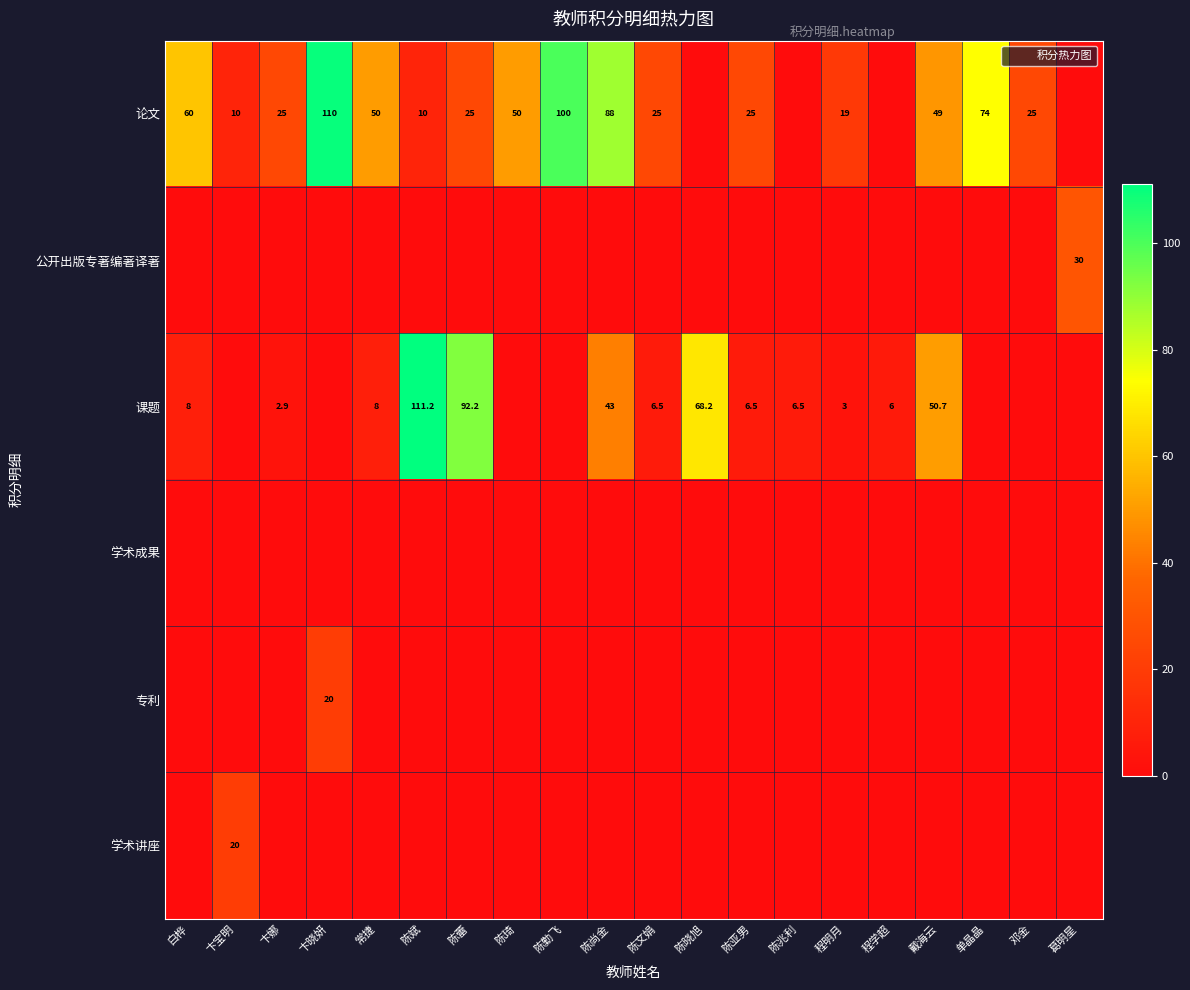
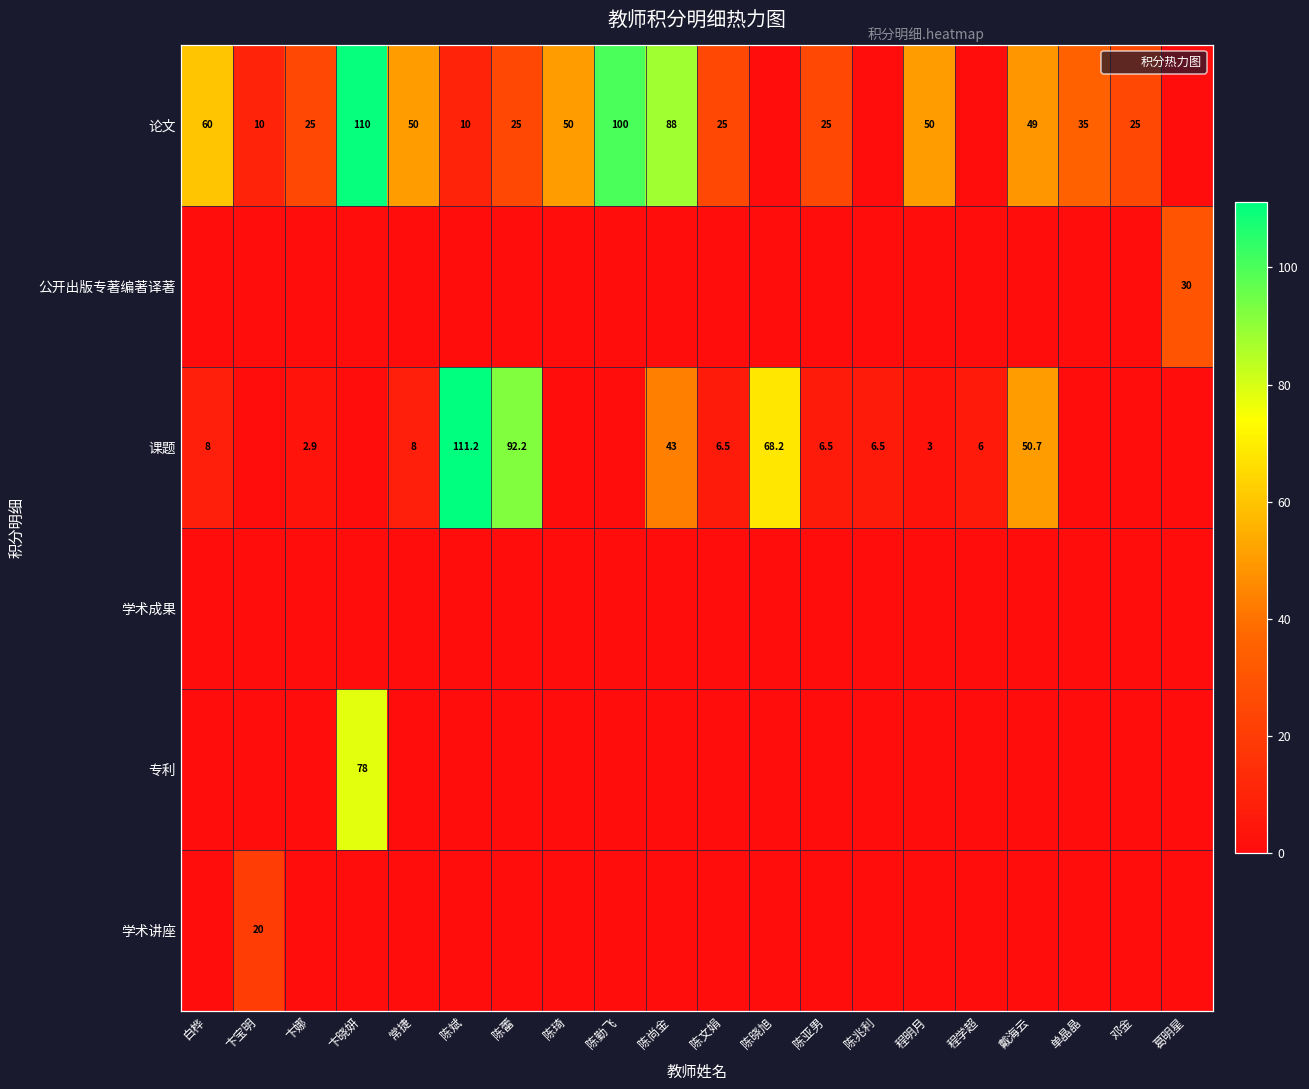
  {
    "论文": {
      "白桦": 60,
      "卞宝明": 10,
      "卞娜": 25,
      "卞晓妍": 110,
      "常捷": 50,
      "陈斌": 10,
      "陈蕾": 25,
      "陈琦": 50,
      "陈勤飞": 100,
      "陈尚金": 88,
      "陈文娟": 25,
      "陈亚男": 25,
-     "程明月": 19,
+     "程明月": 50,
      "戴海云": 49,
-     "单晶晶": 74,
+     "单晶晶": 35,
      "邓金": 25
    },
    "公开出版专著编著译著": {
      "葛明星": 30
    },
    "课题": {
      "白桦": 8,
      "卞娜": 2.9,
      "常捷": 8,
      "陈斌": 111.2,
      "陈蕾": 92.2,
      "陈尚金": 43,
      "陈文娟": 6.5,
      "陈晓旭": 68.2,
      "陈亚男": 6.5,
      "陈兆利": 6.5,
      "程明月": 3,
      "程学超": 6,
      "戴海云": 50.7
    },
    "专利": {
-     "卞晓妍": 20
+     "卞晓妍": 78
    },
    "学术讲座": {
      "卞宝明": 20
    }
  }
